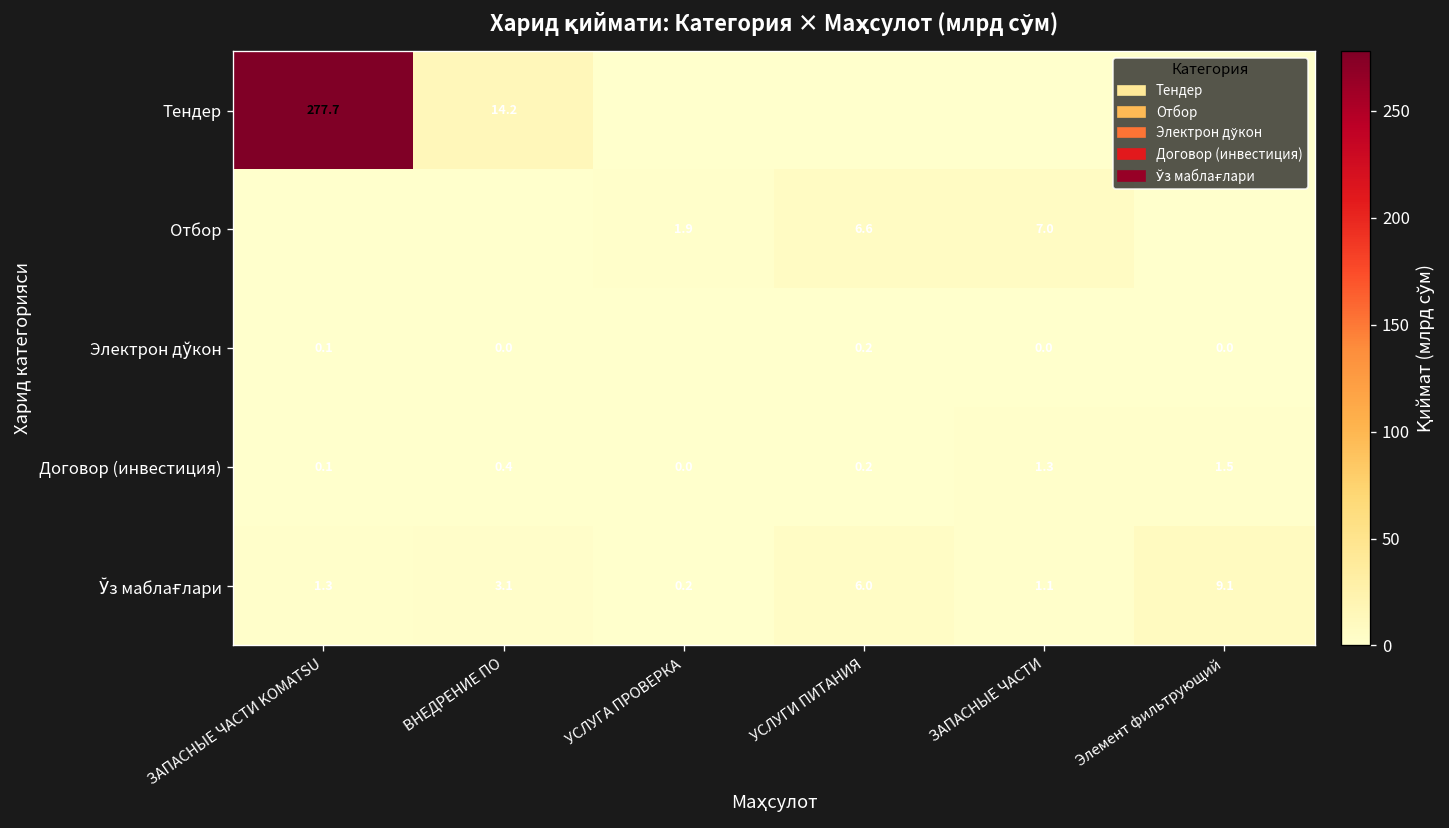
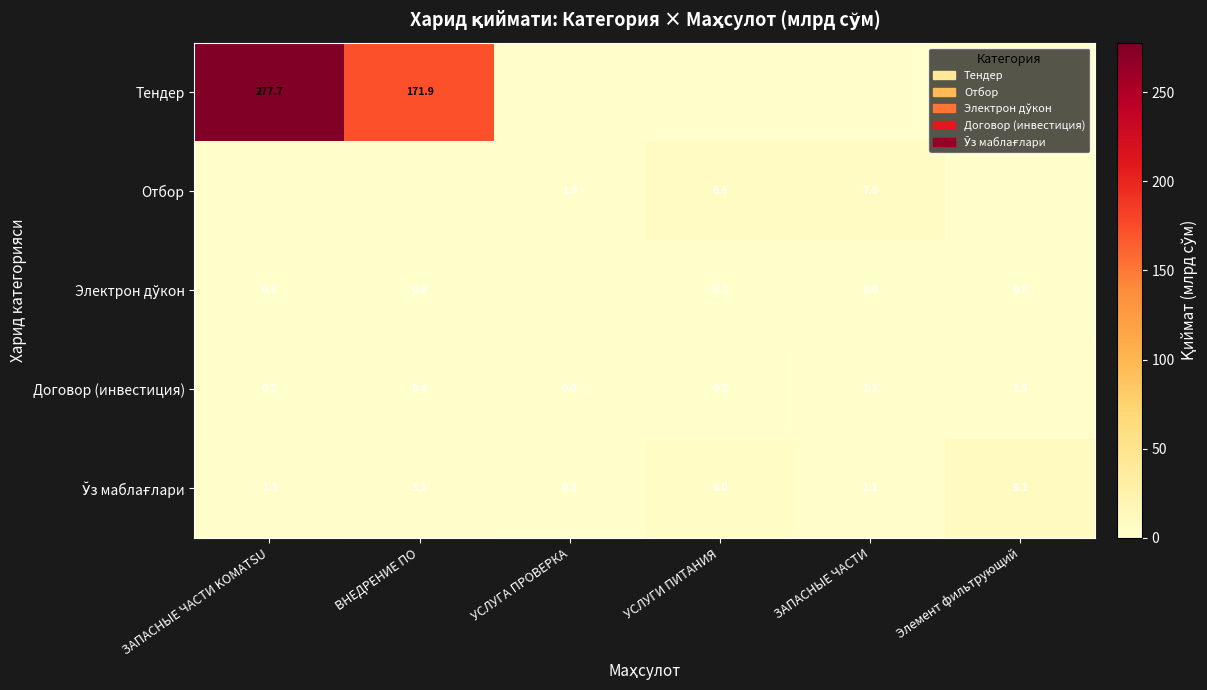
  {
    "Тендер": {
      "ЗАПАСНЫЕ ЧАСТИ KOMATSU": 277.7,
-     "ВНЕДРЕНИЕ ПО": 14.2
+     "ВНЕДРЕНИЕ ПО": 171.9
    },
    "Отбор": {
      "УСЛУГА ПРОВЕРКА": 1.9,
      "УСЛУГИ ПИТАНИЯ": 6.6,
      "ЗАПАСНЫЕ ЧАСТИ": 7.0
    },
    "Электрон дўкон": {
      "ЗАПАСНЫЕ ЧАСТИ KOMATSU": 0.1,
      "ВНЕДРЕНИЕ ПО": 0.0,
      "УСЛУГИ ПИТАНИЯ": 0.2,
      "ЗАПАСНЫЕ ЧАСТИ": 0.0,
      "Элемент фильтрующий": 0.0
    },
    "Договор (инвестиция)": {
      "ЗАПАСНЫЕ ЧАСТИ KOMATSU": 0.1,
      "ВНЕДРЕНИЕ ПО": 0.4,
      "УСЛУГА ПРОВЕРКА": 0.0,
      "УСЛУГИ ПИТАНИЯ": 0.2,
      "ЗАПАСНЫЕ ЧАСТИ": 1.3,
      "Элемент фильтрующий": 1.5
    },
    "Ўз маблағлари": {
      "ЗАПАСНЫЕ ЧАСТИ KOMATSU": 1.3,
      "ВНЕДРЕНИЕ ПО": 3.1,
      "УСЛУГА ПРОВЕРКА": 0.2,
      "УСЛУГИ ПИТАНИЯ": 6.0,
      "ЗАПАСНЫЕ ЧАСТИ": 1.1,
      "Элемент фильтрующий": 9.1
    }
  }
